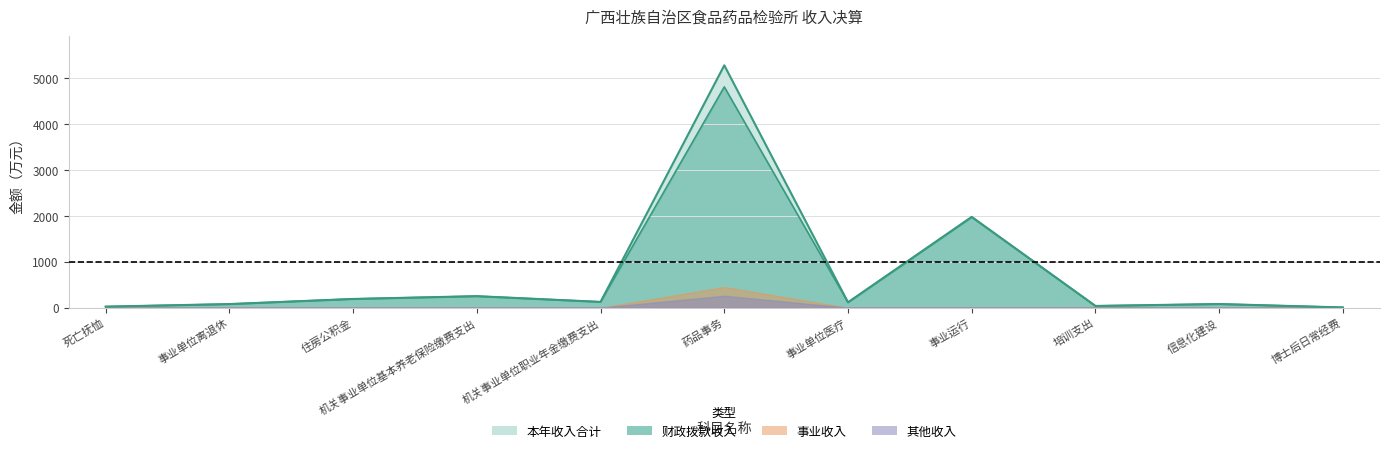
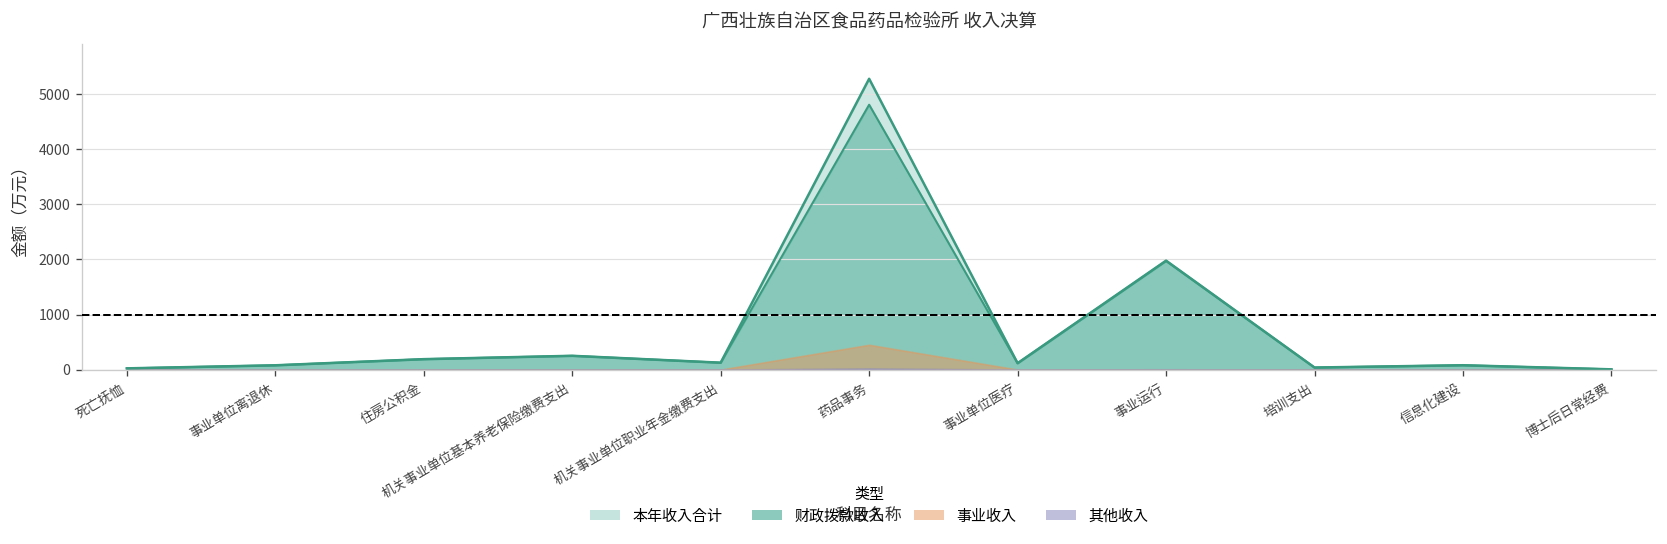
  {
    "事业收入": {
      "药品事务": 500
    },
    "其他收入": {
-     "药品事务": 300
+     "药品事务": 0
    }
  }
